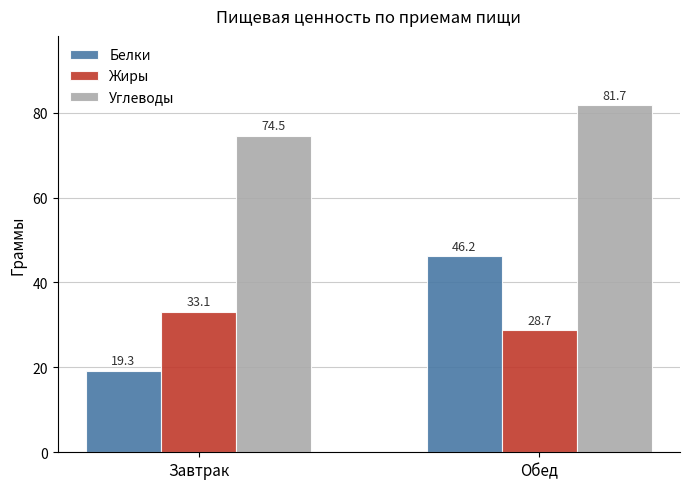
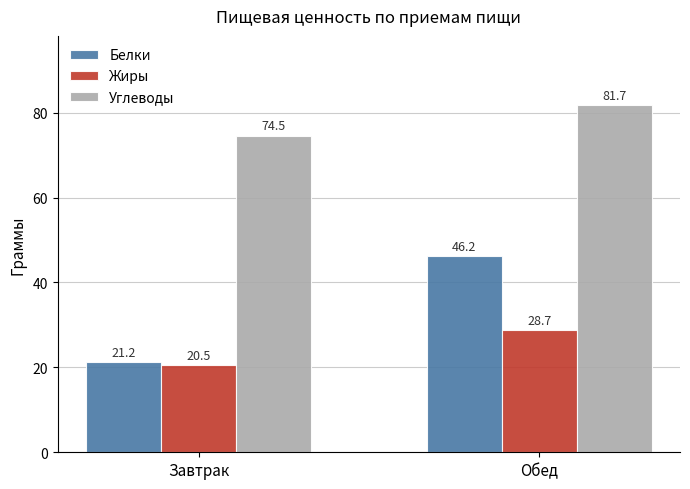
  {
    "Белки": {
-     "Завтрак": 19.3,
+     "Завтрак": 21.2,
      "Обед": 46.2
    },
    "Жиры": {
-     "Завтрак": 33.1,
+     "Завтрак": 20.5,
      "Обед": 28.7
    },
    "Углеводы": {
      "Завтрак": 74.5,
      "Обед": 81.7
    }
  }
